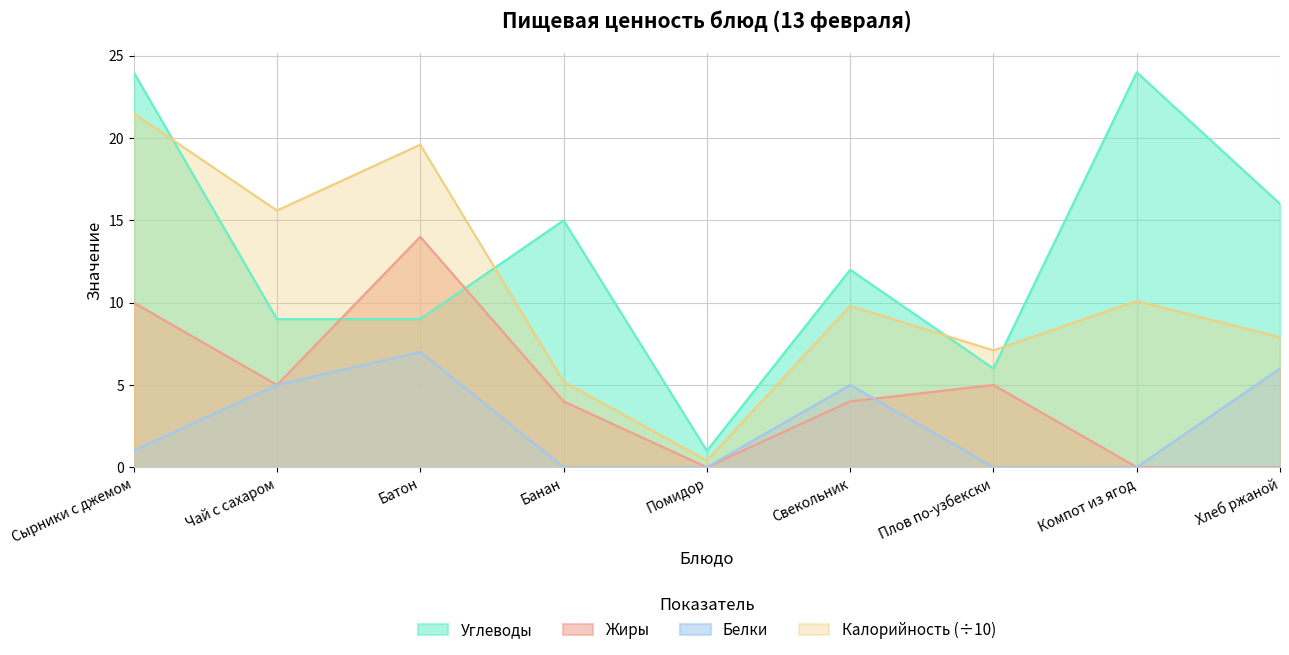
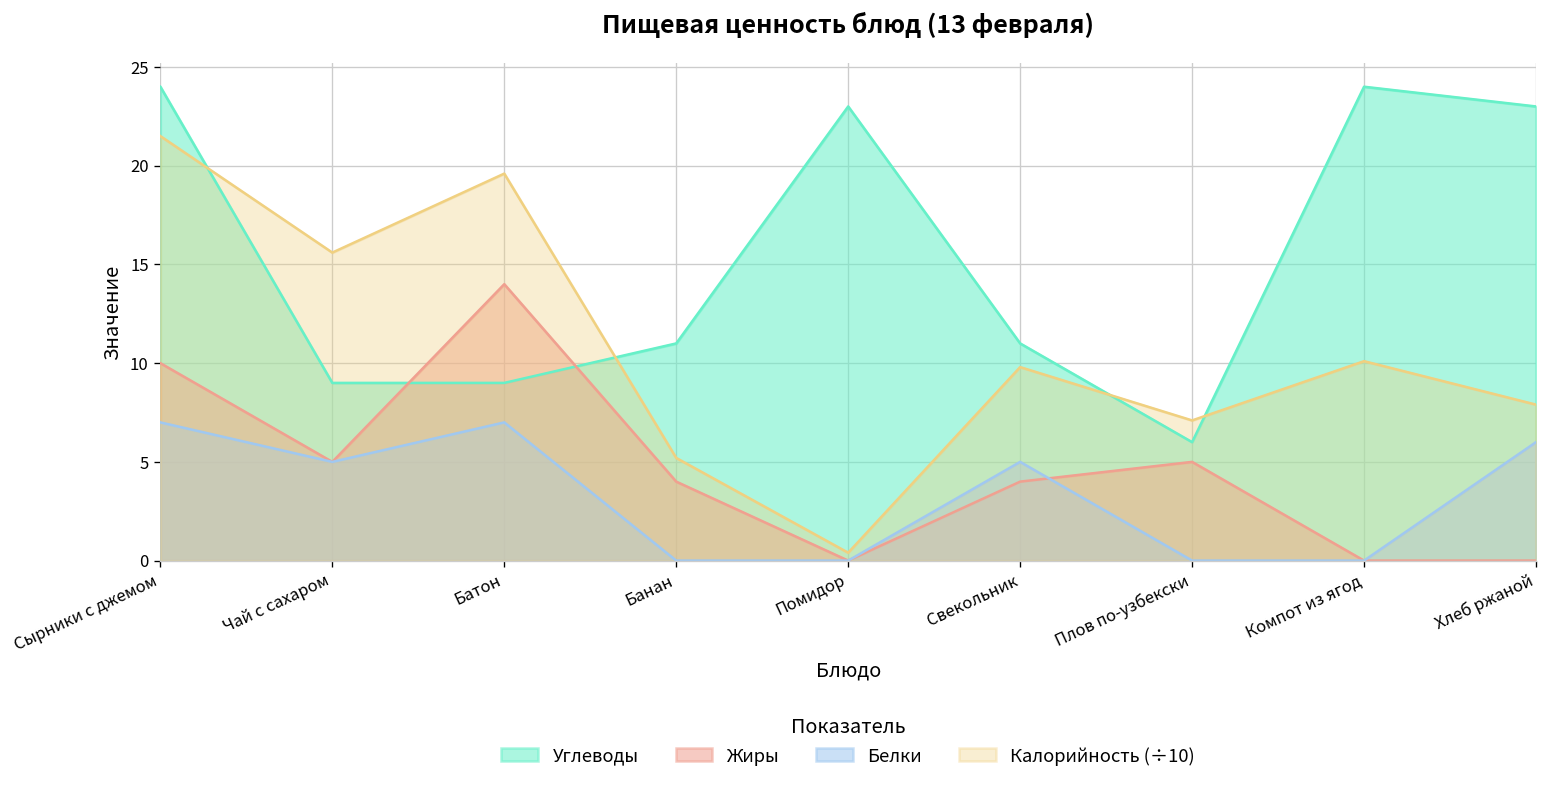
  {
    "Углеводы": {
      "Сырники с джемом": 24,
      "Чай с сахаром": 9,
      "Батон": 9,
-     "Банан": 15,
-     "Помидор": 1,
-     "Свекольник": 12,
+     "Банан": 11,
+     "Помидор": 23,
+     "Свекольник": 11,
      "Плов по-узбекски": 6,
      "Компот из ягод": 24,
-     "Хлеб ржаной": 16
+     "Хлеб ржаной": 23
    },
    "Белки": {
-     "Сырники с джемом": 1,
+     "Сырники с джемом": 7,
      "Батон": 7,
      "Банан": 0,
      "Свекольник": 5,
      "Плов по-узбекски": 0,
      "Хлеб ржаной": 6
    }
  }
